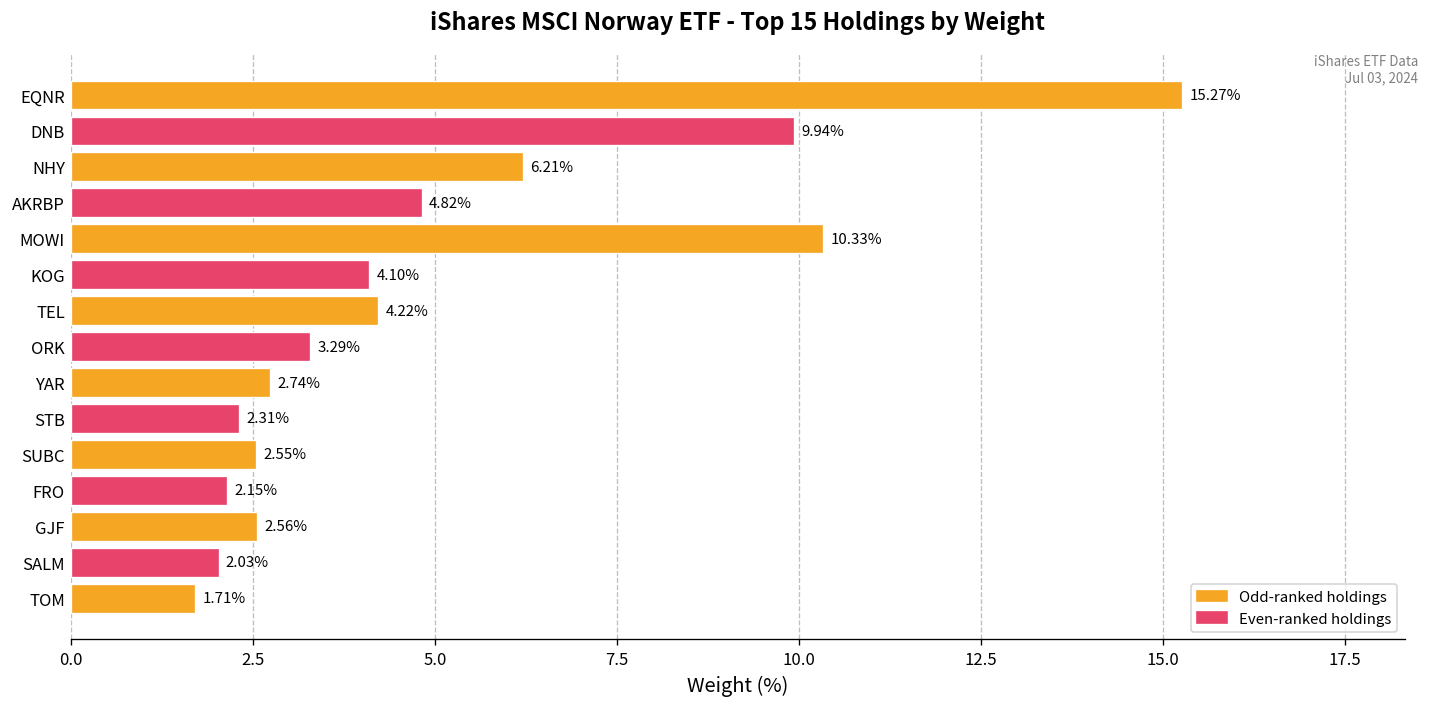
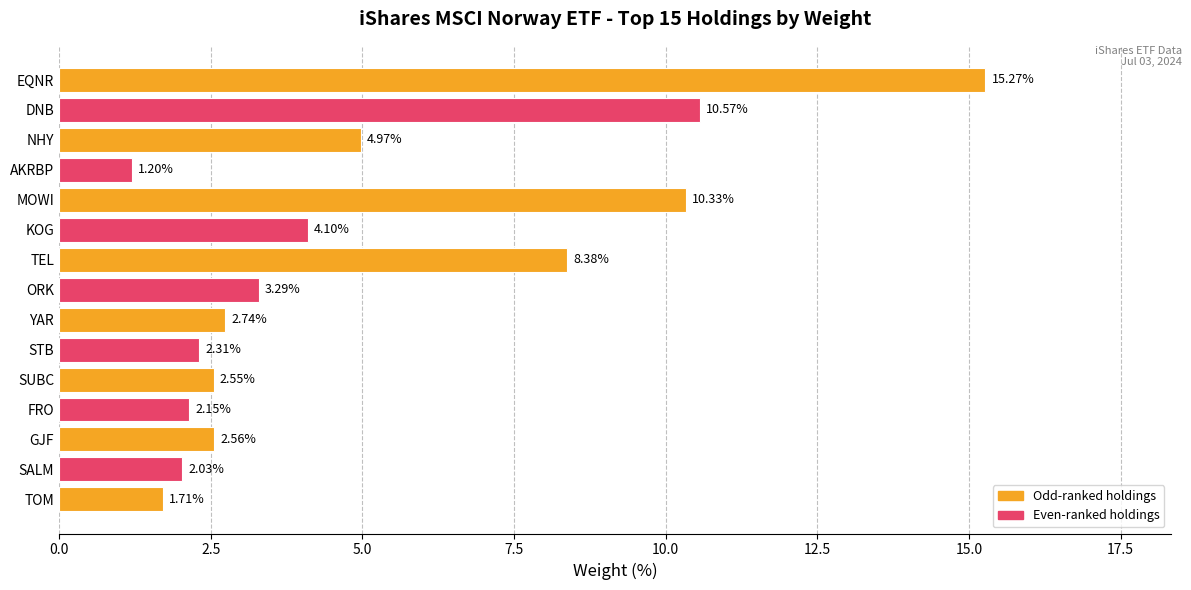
  {
    "EQNR": "15.27%",
-   "DNB": "9.94%",
-   "NHY": "6.21%",
-   "AKRBP": "4.82%",
+   "DNB": "10.57%",
+   "NHY": "4.97%",
+   "AKRBP": "1.20%",
    "MOWI": "10.33%",
    "KOG": "4.10%",
-   "TEL": "4.22%",
+   "TEL": "8.38%",
    "ORK": "3.29%",
    "YAR": "2.74%",
    "STB": "2.31%",
    "SUBC": "2.55%",
    "FRO": "2.15%",
    "GJF": "2.56%",
    "SALM": "2.03%",
    "TOM": "1.71%"
  }
